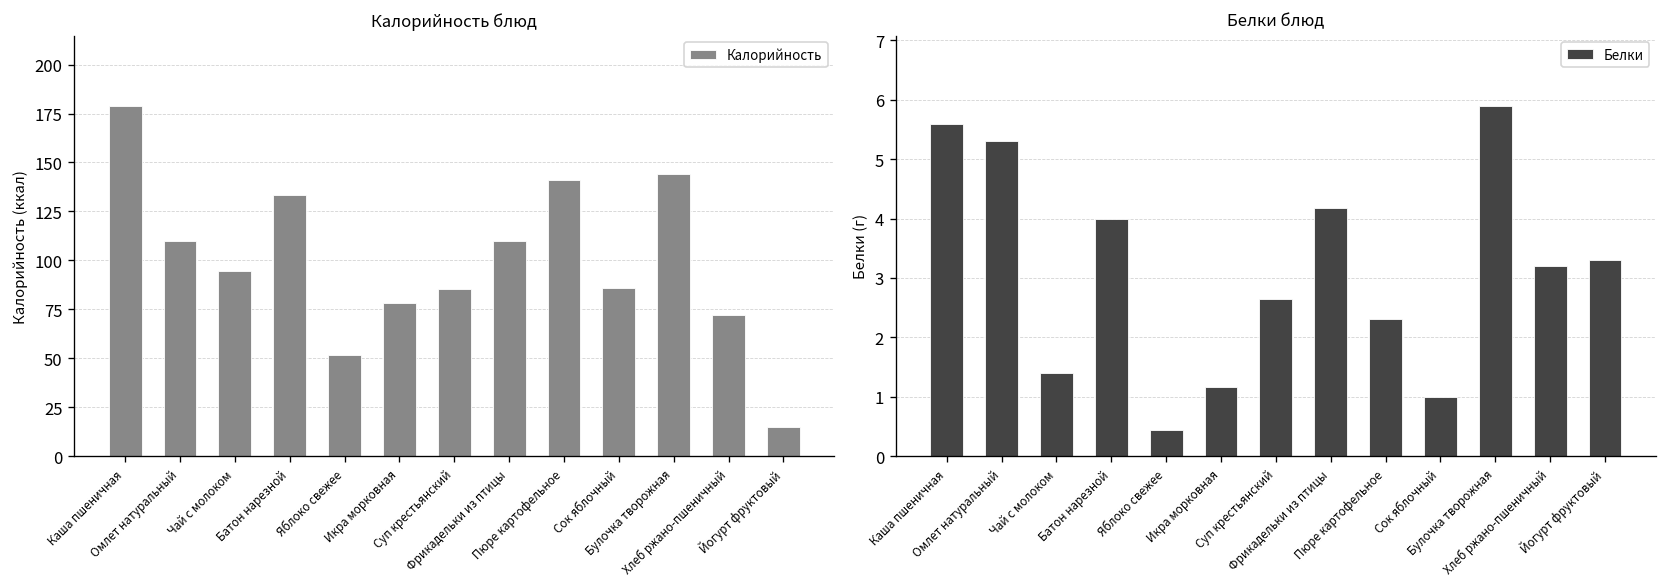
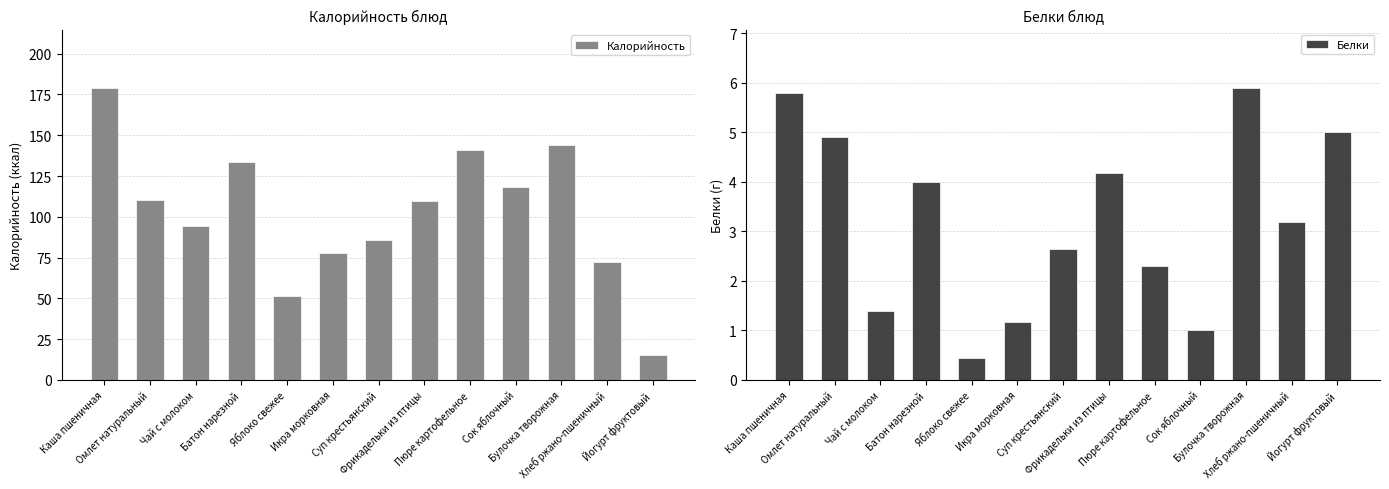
  {
    "Калорийность блюд": {
      "Каша пшеничная": 179,
      "Омлет натуральный": 110,
      "Чай с молоком": 95,
      "Батон нарезной": 134,
      "Яблоко свежее": 52,
      "Икра морковная": 78,
      "Суп крестьянский": 86,
      "Фрикадельки из птицы": 110,
      "Пюре картофельное": 141,
-     "Сок яблочный": 86,
+     "Сок яблочный": 118,
      "Булочка творожная": 144,
      "Хлеб ржано-пшеничный": 72,
      "Йогурт фруктовый": 15
    },
    "Белки блюд": {
-     "Каша пшеничная": 5.6,
-     "Омлет натуральный": 5.3,
+     "Каша пшеничная": 5.8,
+     "Омлет натуральный": 4.9,
      "Чай с молоком": 1.4,
      "Батон нарезной": 4.0,
      "Яблоко свежее": 0.4,
      "Икра морковная": 1.2,
      "Суп крестьянский": 2.6,
      "Фрикадельки из птицы": 4.2,
      "Пюре картофельное": 2.3,
      "Сок яблочный": 1.0,
      "Булочка творожная": 5.9,
      "Хлеб ржано-пшеничный": 3.2,
-     "Йогурт фруктовый": 3.3
+     "Йогурт фруктовый": 5.0
    }
  }
